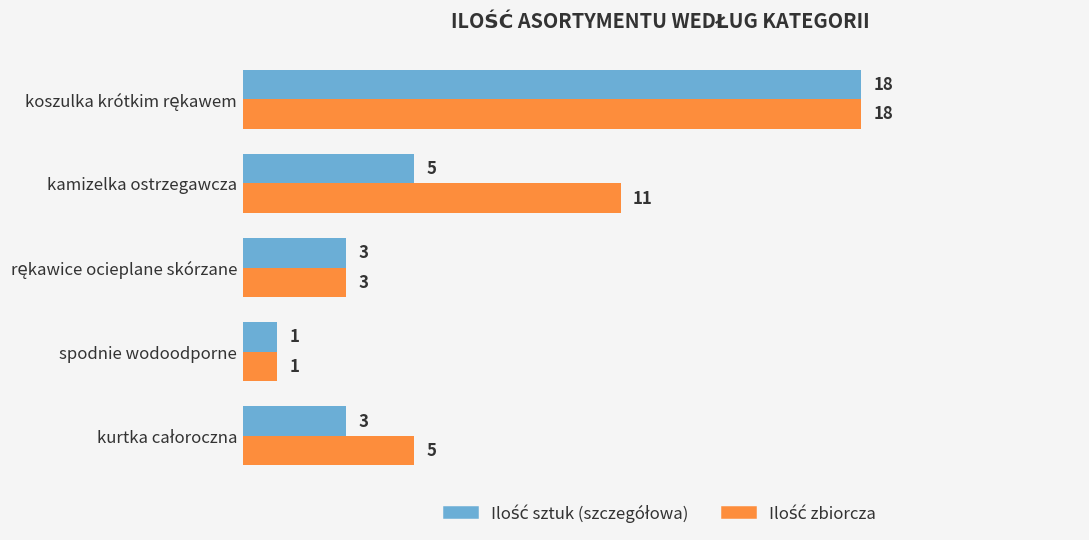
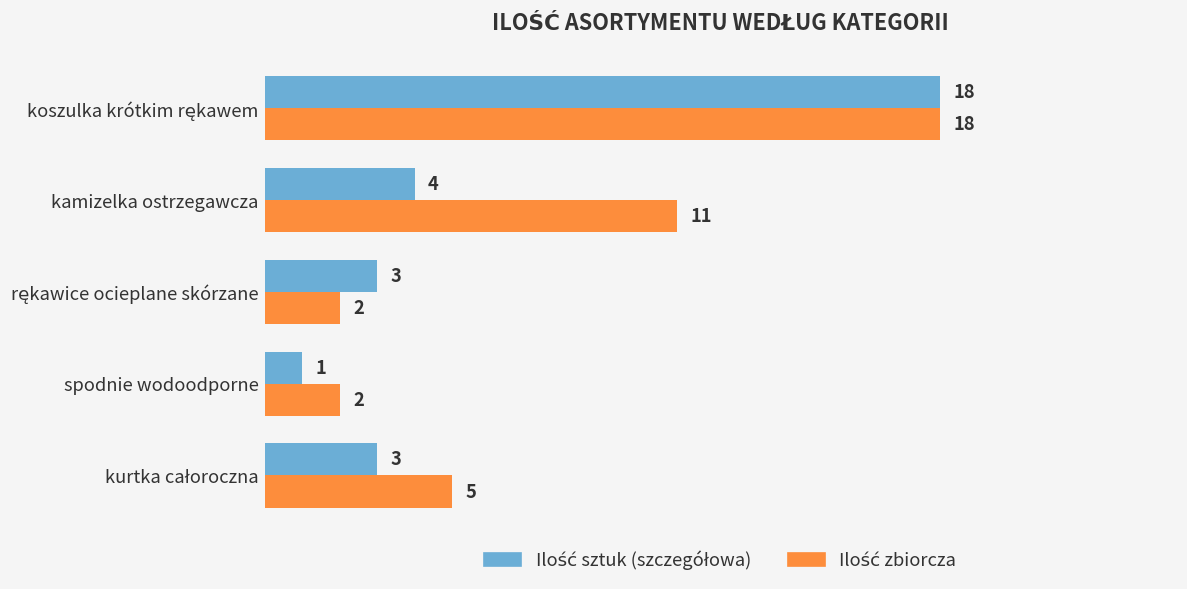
  {
    "Ilość sztuk (szczegółowa)": {
      "koszulka krótkim rękawem": 18,
-     "kamizelka ostrzegawcza": 5,
+     "kamizelka ostrzegawcza": 4,
      "rękawice ocieplane skórzane": 3,
      "spodnie wodoodporne": 1,
      "kurtka całoroczna": 3
    },
    "Ilość zbiorcza": {
      "koszulka krótkim rękawem": 18,
      "kamizelka ostrzegawcza": 11,
-     "rękawice ocieplane skórzane": 3,
-     "spodnie wodoodporne": 1,
+     "rękawice ocieplane skórzane": 2,
+     "spodnie wodoodporne": 2,
      "kurtka całoroczna": 5
    }
  }
